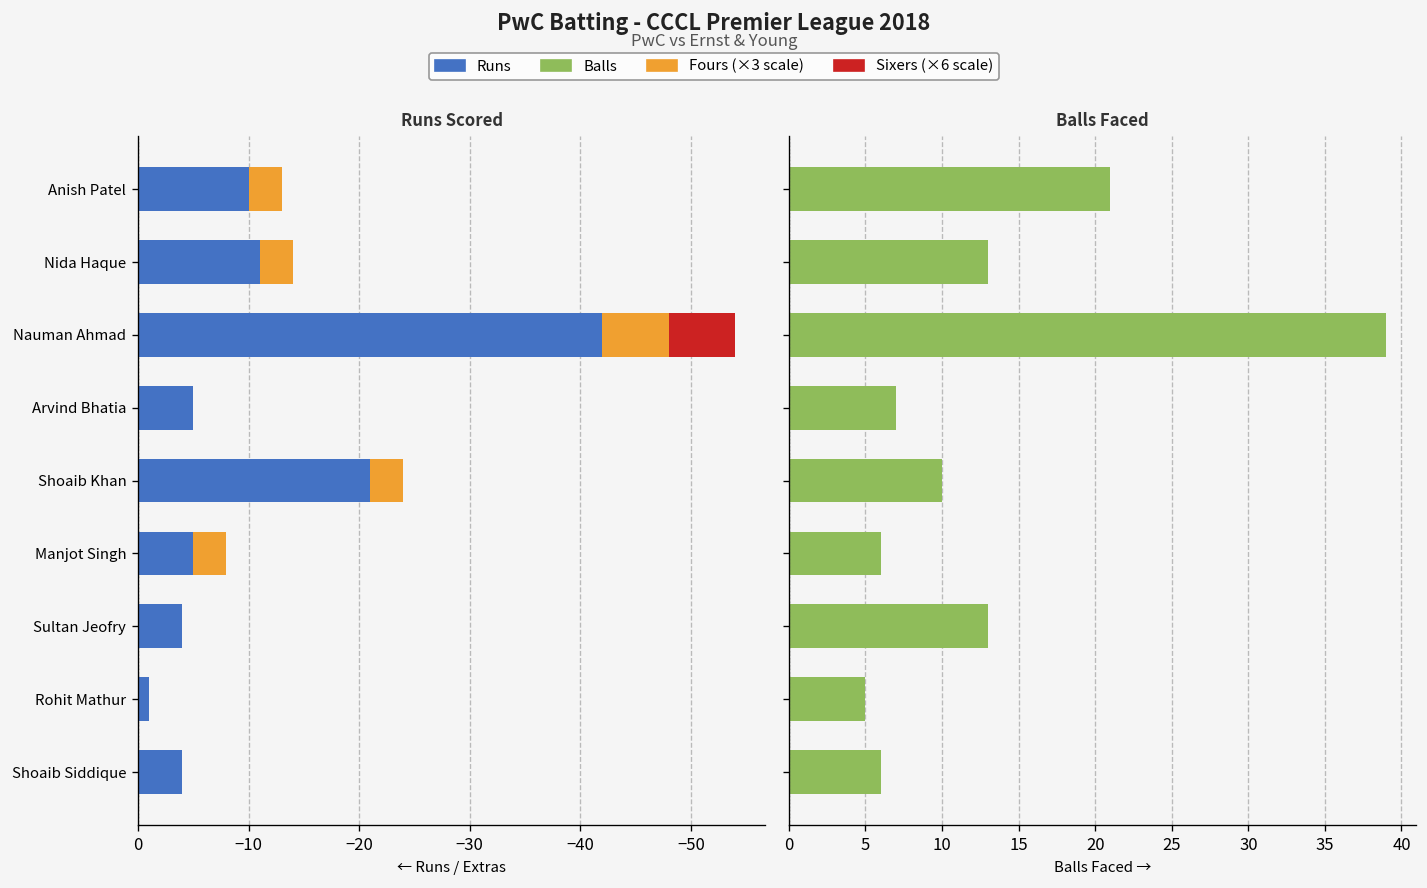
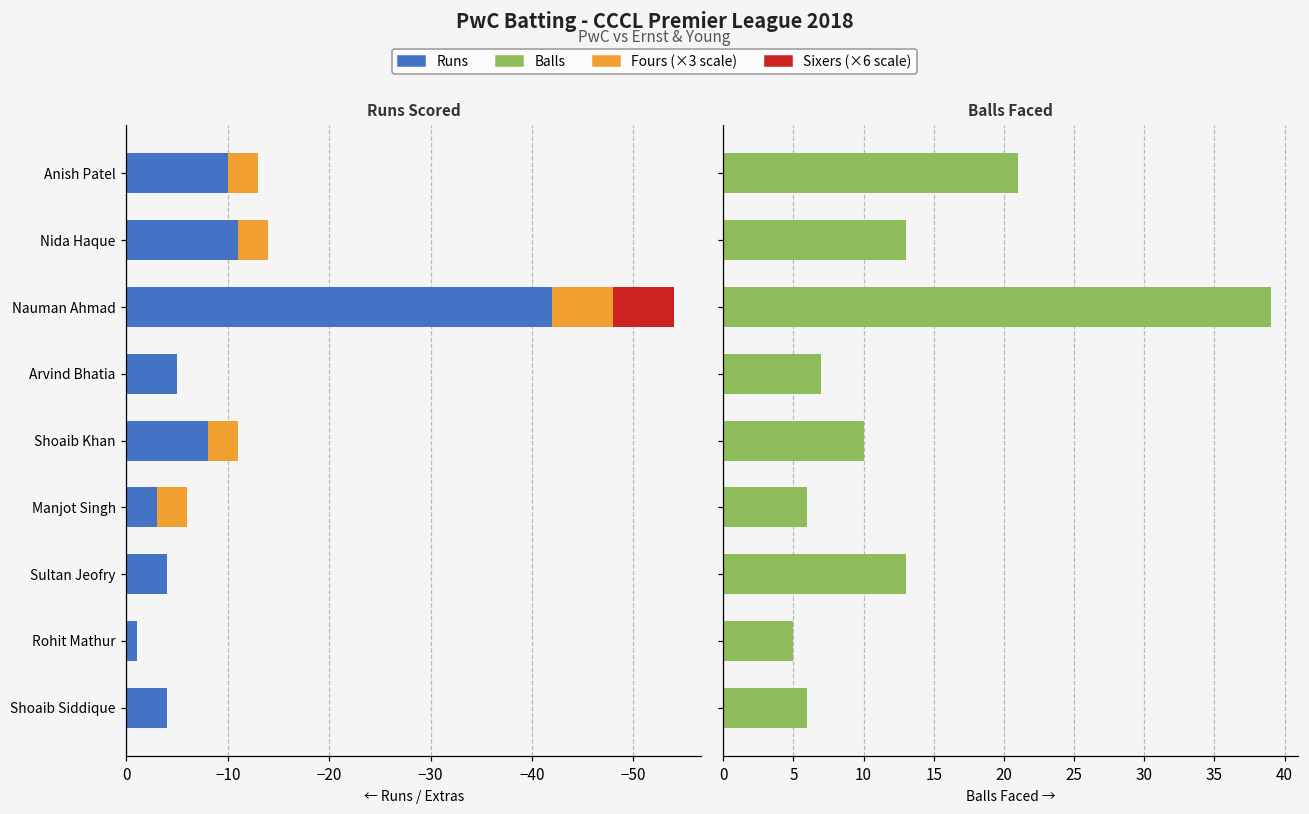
  {
    "Runs Scored": {
      "Runs": {
        "Anish Patel": -10,
        "Nida Haque": -11,
        "Nauman Ahmad": -42,
        "Arvind Bhatia": -5,
-       "Shoaib Khan": -21,
-       "Manjot Singh": -5,
+       "Shoaib Khan": -8,
+       "Manjot Singh": -3,
        "Sultan Jeofry": -4,
        "Rohit Mathur": -1,
        "Shoaib Siddique": -4
      }
    }
  }
